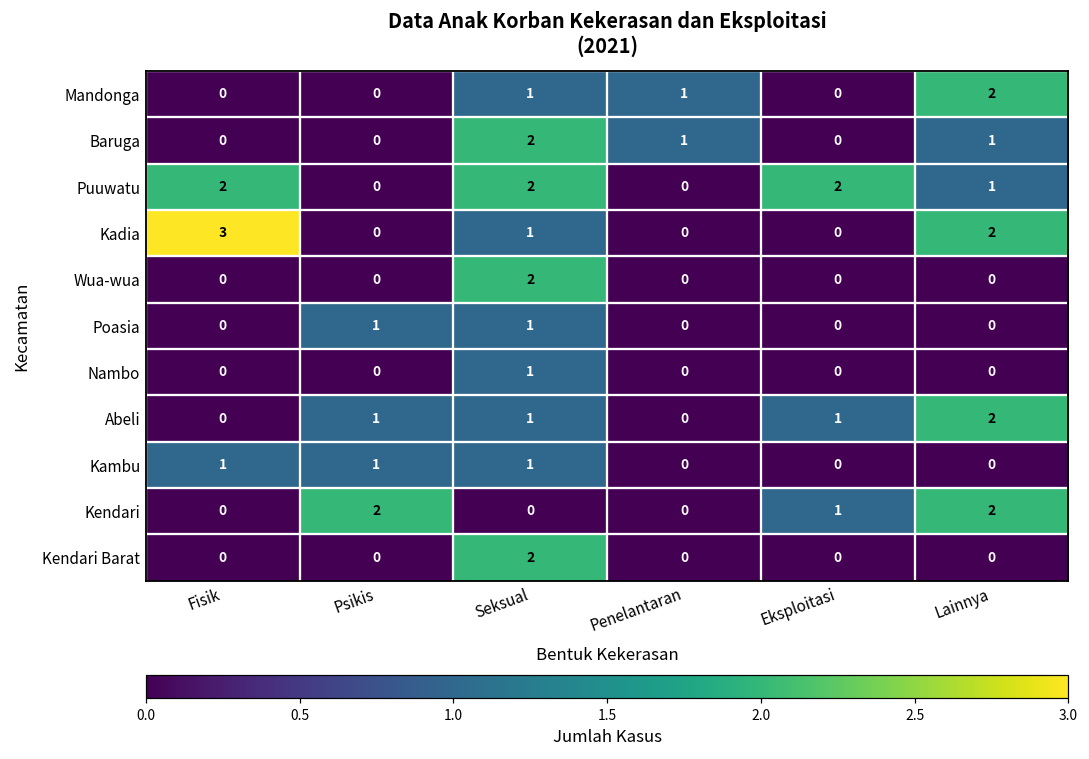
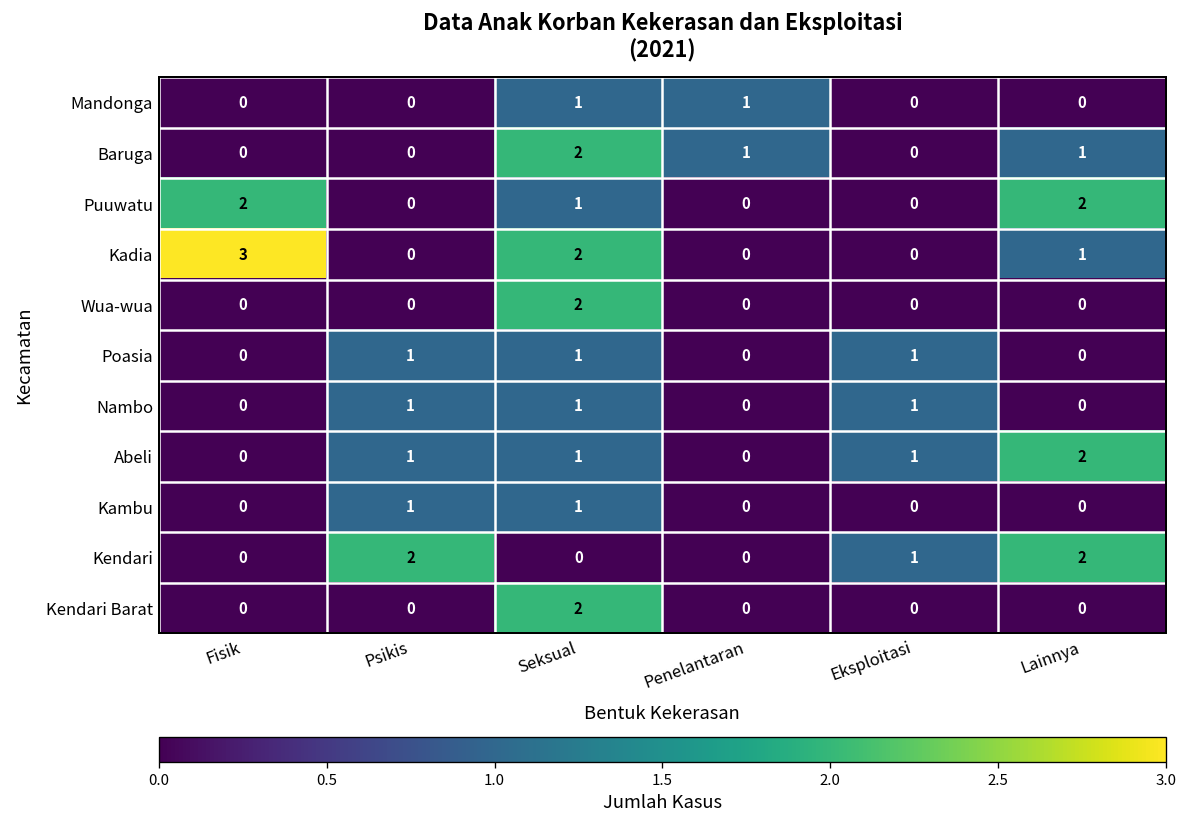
  {
    "Mandonga": {
      "Fisik": 0,
      "Psikis": 0,
      "Seksual": 1,
      "Penelantaran": 1,
      "Eksploitasi": 0,
-     "Lainnya": 2
+     "Lainnya": 0
    },
    "Baruga": {
      "Fisik": 0,
      "Psikis": 0,
      "Seksual": 2,
      "Penelantaran": 1,
      "Eksploitasi": 0,
      "Lainnya": 1
    },
    "Puuwatu": {
      "Fisik": 2,
      "Psikis": 0,
-     "Seksual": 2,
+     "Seksual": 1,
      "Penelantaran": 0,
-     "Eksploitasi": 2,
-     "Lainnya": 1
+     "Eksploitasi": 0,
+     "Lainnya": 2
    },
    "Kadia": {
      "Fisik": 3,
      "Psikis": 0,
-     "Seksual": 1,
+     "Seksual": 2,
      "Penelantaran": 0,
      "Eksploitasi": 0,
-     "Lainnya": 2
+     "Lainnya": 1
    },
    "Wua-wua": {
      "Fisik": 0,
      "Psikis": 0,
      "Seksual": 2,
      "Penelantaran": 0,
      "Eksploitasi": 0,
      "Lainnya": 0
    },
    "Poasia": {
      "Fisik": 0,
      "Psikis": 1,
      "Seksual": 1,
      "Penelantaran": 0,
-     "Eksploitasi": 0,
+     "Eksploitasi": 1,
      "Lainnya": 0
    },
    "Nambo": {
      "Fisik": 0,
-     "Psikis": 0,
+     "Psikis": 1,
      "Seksual": 1,
      "Penelantaran": 0,
-     "Eksploitasi": 0,
+     "Eksploitasi": 1,
      "Lainnya": 0
    },
    "Abeli": {
      "Fisik": 0,
      "Psikis": 1,
      "Seksual": 1,
      "Penelantaran": 0,
      "Eksploitasi": 1,
      "Lainnya": 2
    },
    "Kambu": {
-     "Fisik": 1,
+     "Fisik": 0,
      "Psikis": 1,
      "Seksual": 1,
      "Penelantaran": 0,
      "Eksploitasi": 0,
      "Lainnya": 0
    },
    "Kendari": {
      "Fisik": 0,
      "Psikis": 2,
      "Seksual": 0,
      "Penelantaran": 0,
      "Eksploitasi": 1,
      "Lainnya": 2
    },
    "Kendari Barat": {
      "Fisik": 0,
      "Psikis": 0,
      "Seksual": 2,
      "Penelantaran": 0,
      "Eksploitasi": 0,
      "Lainnya": 0
    }
  }
